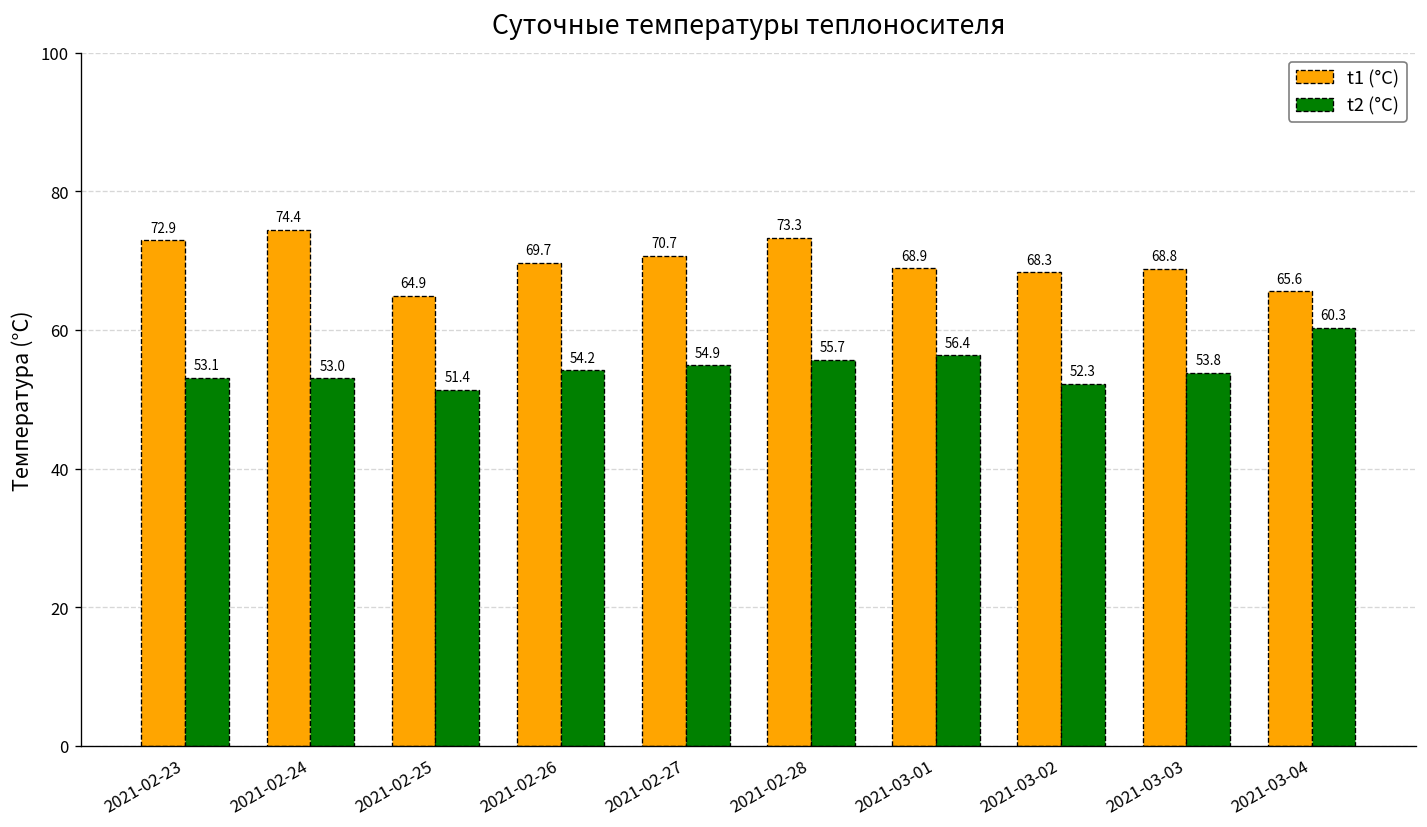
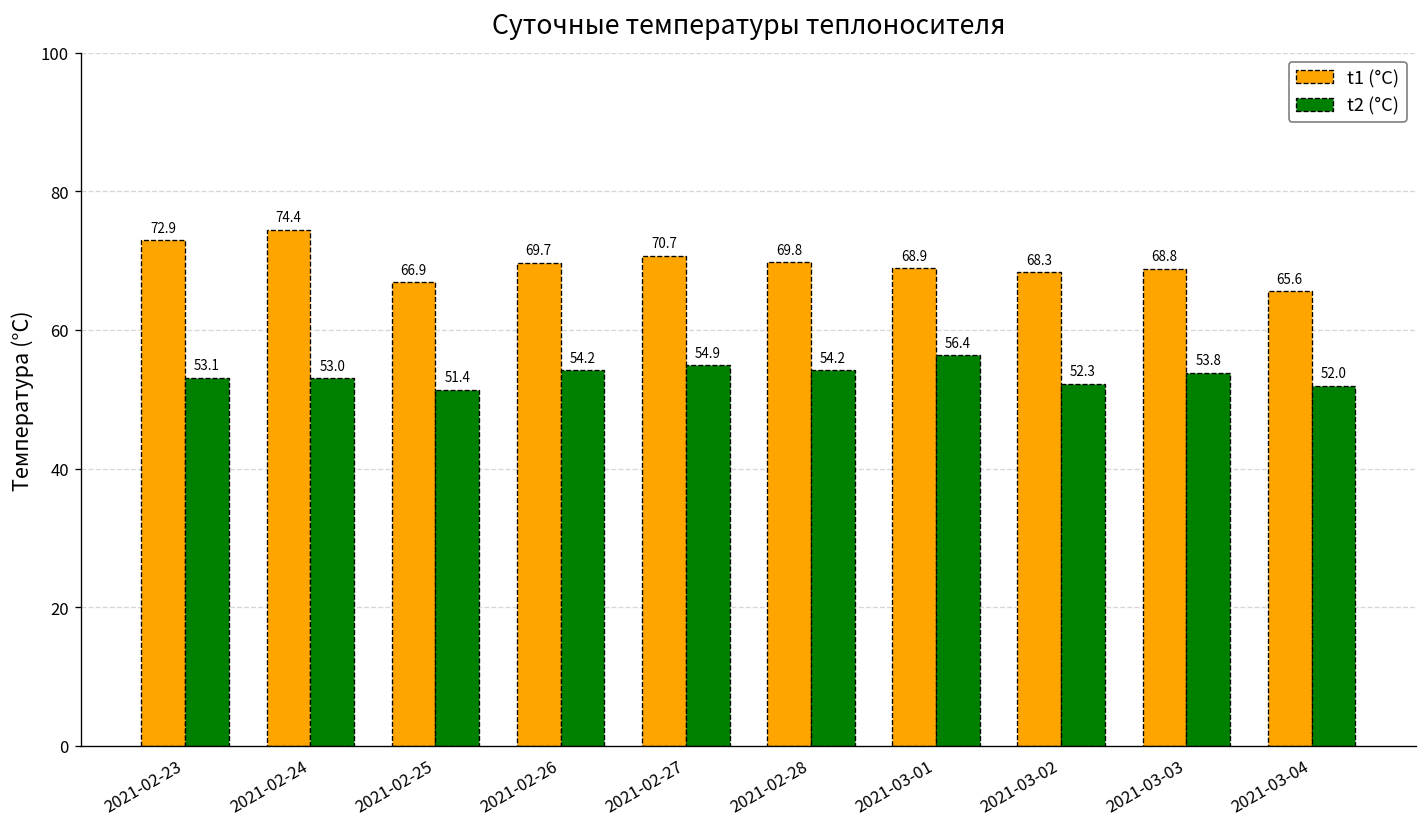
  {
    "t1 (°C)": {
      "2021-02-23": 72.9,
      "2021-02-24": 74.4,
-     "2021-02-25": 64.9,
+     "2021-02-25": 66.9,
      "2021-02-26": 69.7,
      "2021-02-27": 70.7,
-     "2021-02-28": 73.3,
+     "2021-02-28": 69.8,
      "2021-03-01": 68.9,
      "2021-03-02": 68.3,
      "2021-03-03": 68.8,
      "2021-03-04": 65.6
    },
    "t2 (°C)": {
      "2021-02-23": 53.1,
      "2021-02-24": 53.0,
      "2021-02-25": 51.4,
      "2021-02-26": 54.2,
      "2021-02-27": 54.9,
-     "2021-02-28": 55.7,
+     "2021-02-28": 54.2,
      "2021-03-01": 56.4,
      "2021-03-02": 52.3,
      "2021-03-03": 53.8,
-     "2021-03-04": 60.3
+     "2021-03-04": 52.0
    }
  }
